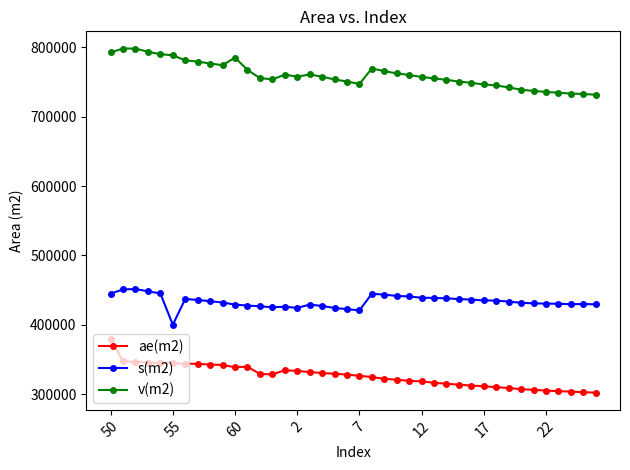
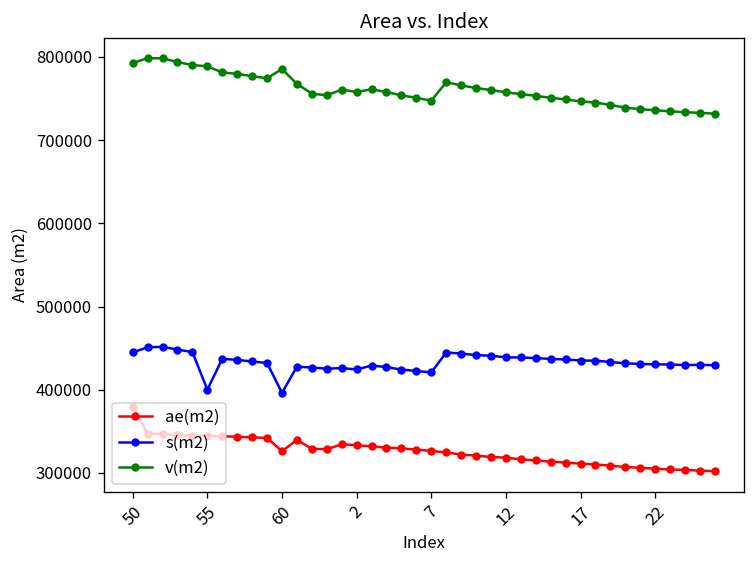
  {
    "ae(m2)": {
-     "60": 340000
+     "60": 330000
    },
    "s(m2)": {
      "50": 440000,
      "55": 400000,
-     "60": 430000
+     "60": 400000
    },
    "v(m2)": {
      "50": 790000,
      "55": 790000,
      "60": 790000
    }
  }
